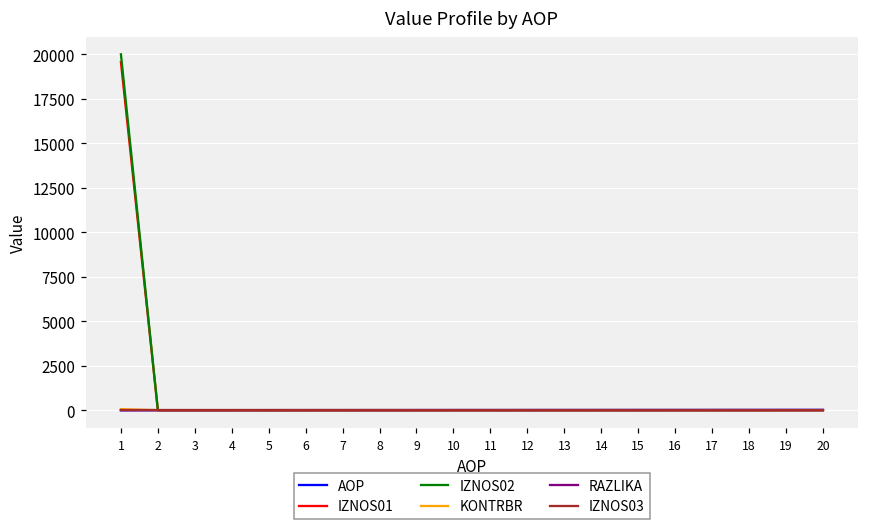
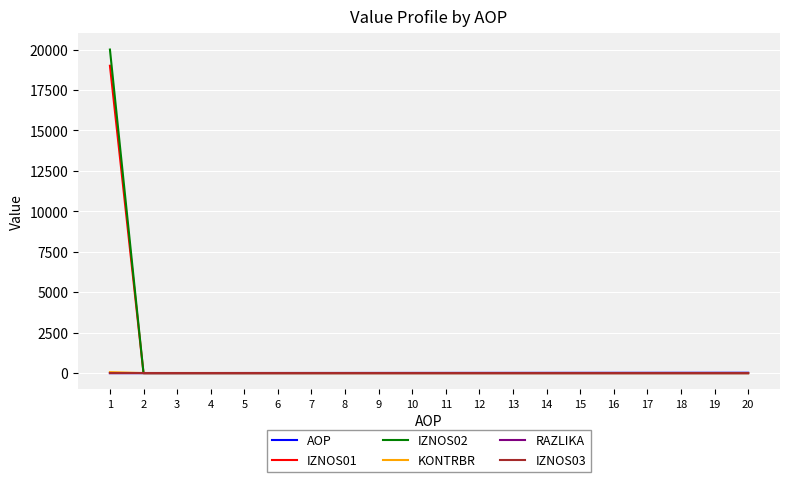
  {
    "IZNOS01": {
-     "1": 19600
+     "1": 19000
    },
    "IZNOS02": {
      "1": 20000
    }
  }
